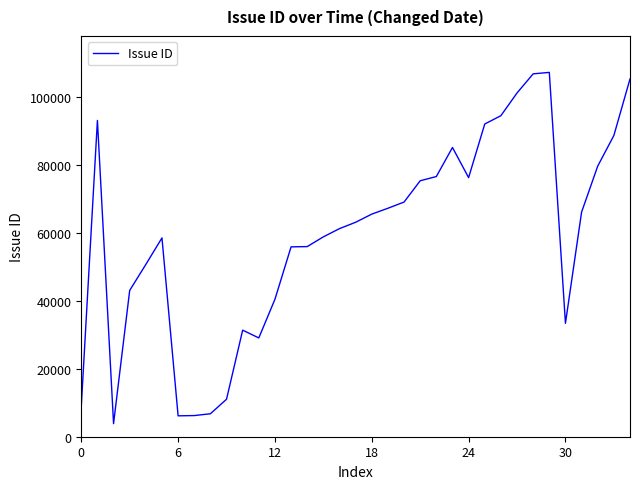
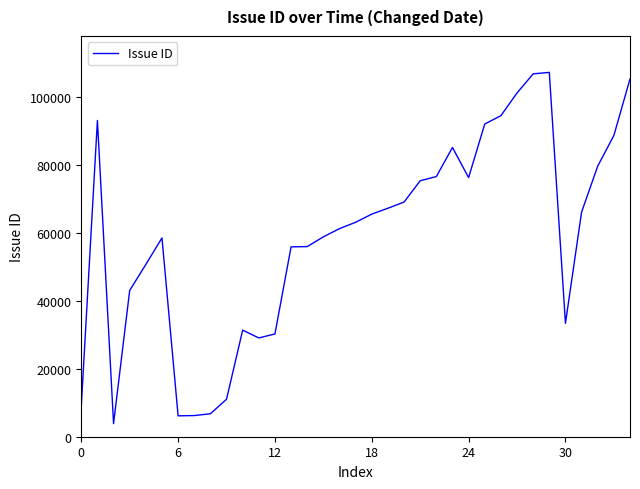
  {
    "0": 9000,
    "6": 6000,
-   "12": 41000,
+   "12": 30000,
    "18": 66000,
    "24": 76000,
    "30": 33000
  }
